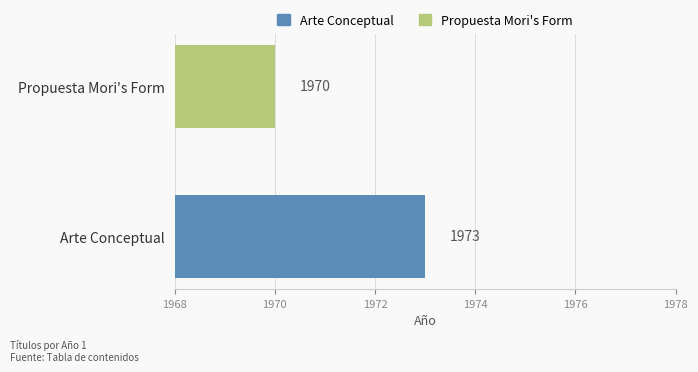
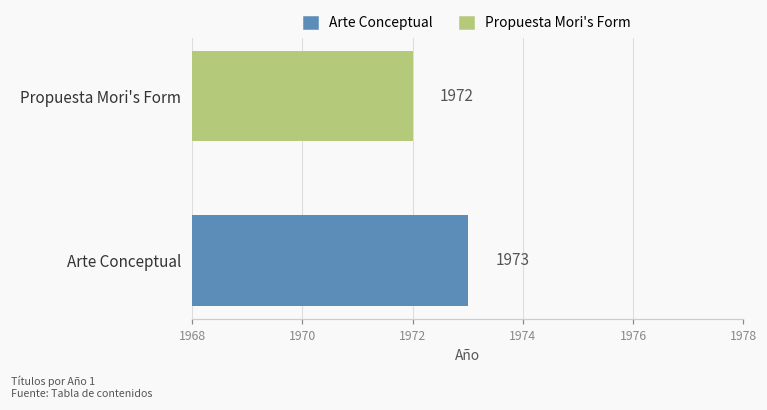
  {
-   "Propuesta Mori's Form": 1970
+   "Propuesta Mori's Form": 1972
  }
